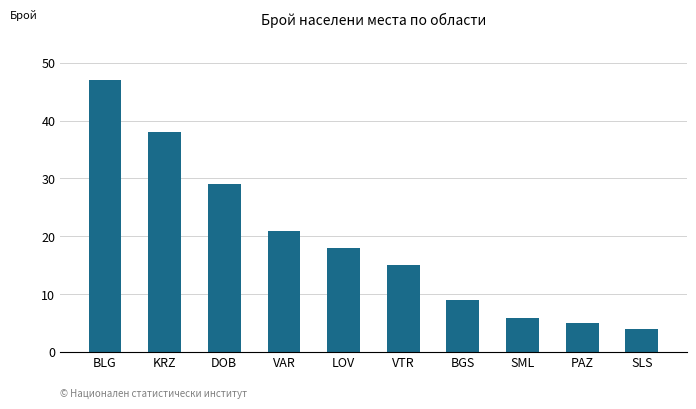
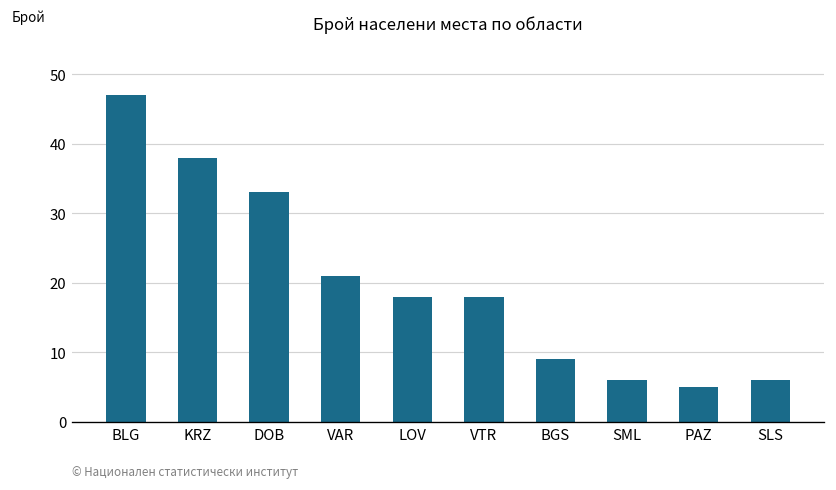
  {
    "BLG": 47,
    "KRZ": 38,
-   "DOB": 29,
+   "DOB": 33,
    "VAR": 21,
    "LOV": 18,
-   "VTR": 15,
+   "VTR": 18,
    "BGS": 9,
    "SML": 6,
    "PAZ": 5,
-   "SLS": 4
+   "SLS": 6
  }
